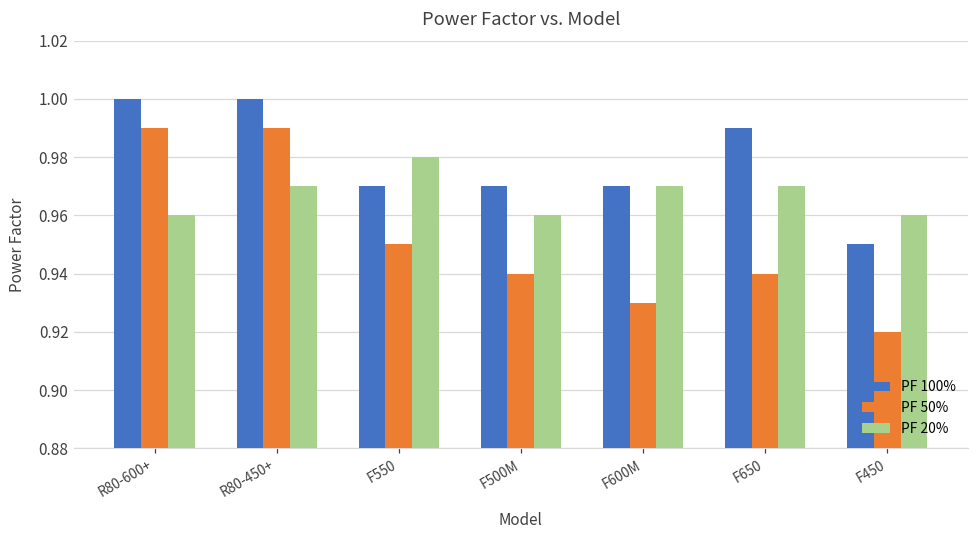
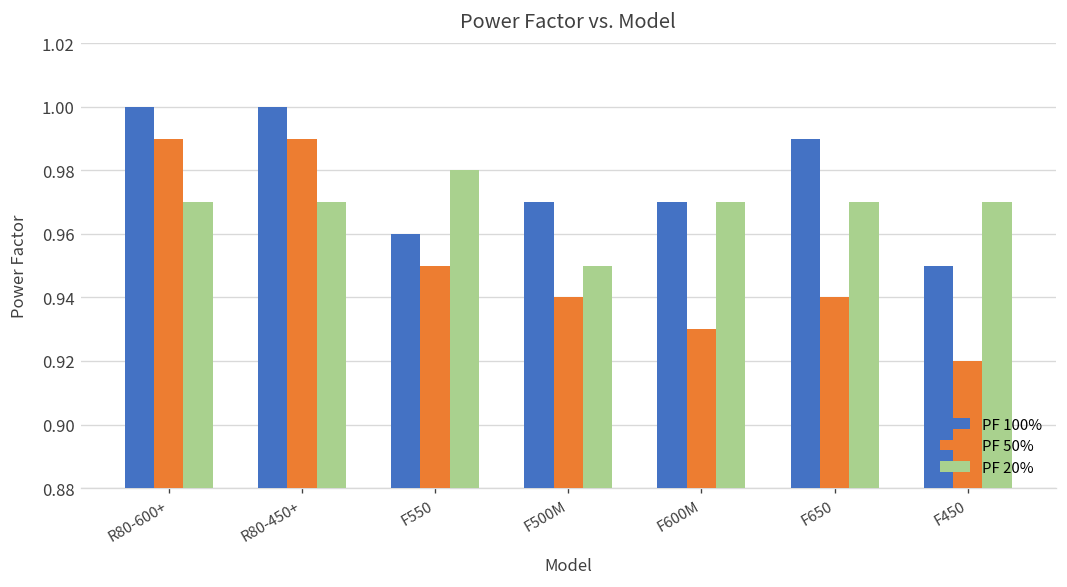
  {
    "PF 100%": {
      "R80-600+": 1.00,
      "R80-450+": 1.00,
-     "F550": 0.97,
+     "F550": 0.96,
      "F500M": 0.97,
      "F600M": 0.97,
      "F650": 0.99,
      "F450": 0.95
    },
    "PF 50%": {
      "R80-600+": 0.99,
      "R80-450+": 0.99,
      "F550": 0.95,
      "F500M": 0.94,
      "F600M": 0.93,
      "F650": 0.94,
      "F450": 0.92
    },
    "PF 20%": {
-     "R80-600+": 0.96,
+     "R80-600+": 0.97,
      "R80-450+": 0.97,
      "F550": 0.98,
-     "F500M": 0.96,
+     "F500M": 0.95,
      "F600M": 0.97,
      "F650": 0.97,
-     "F450": 0.96
+     "F450": 0.97
    }
  }
